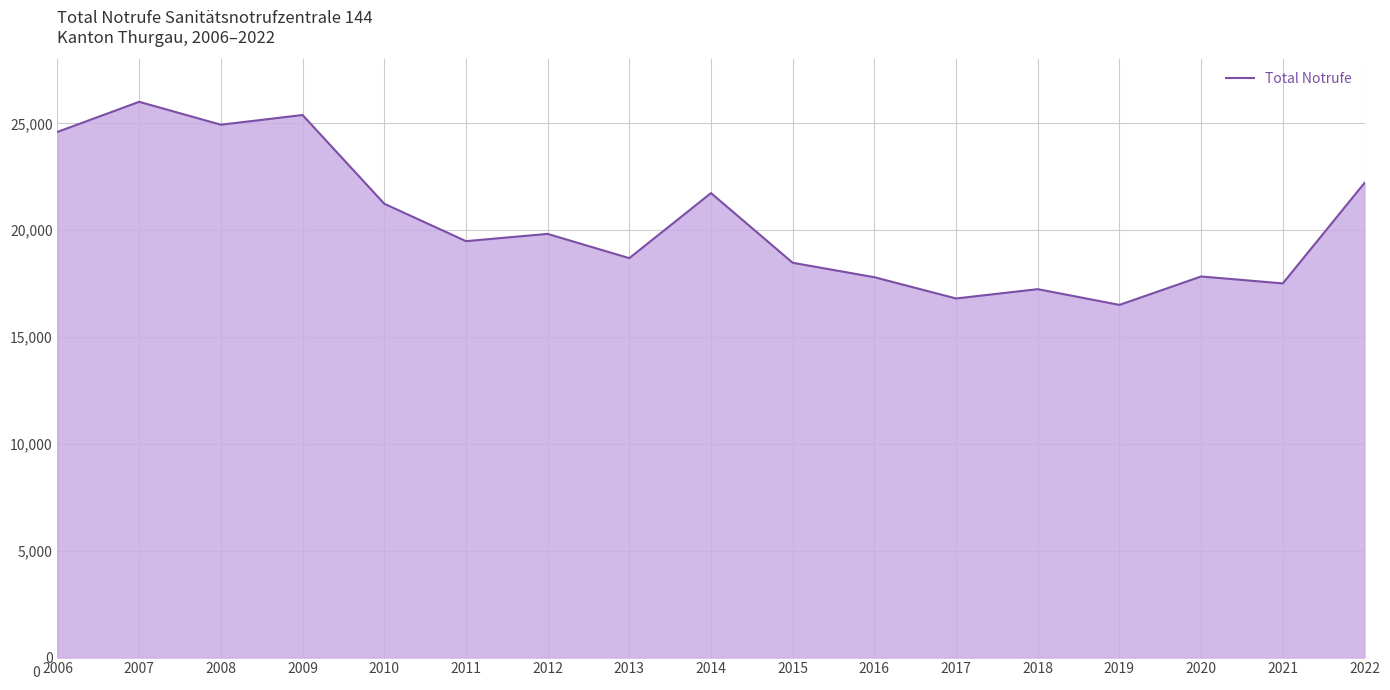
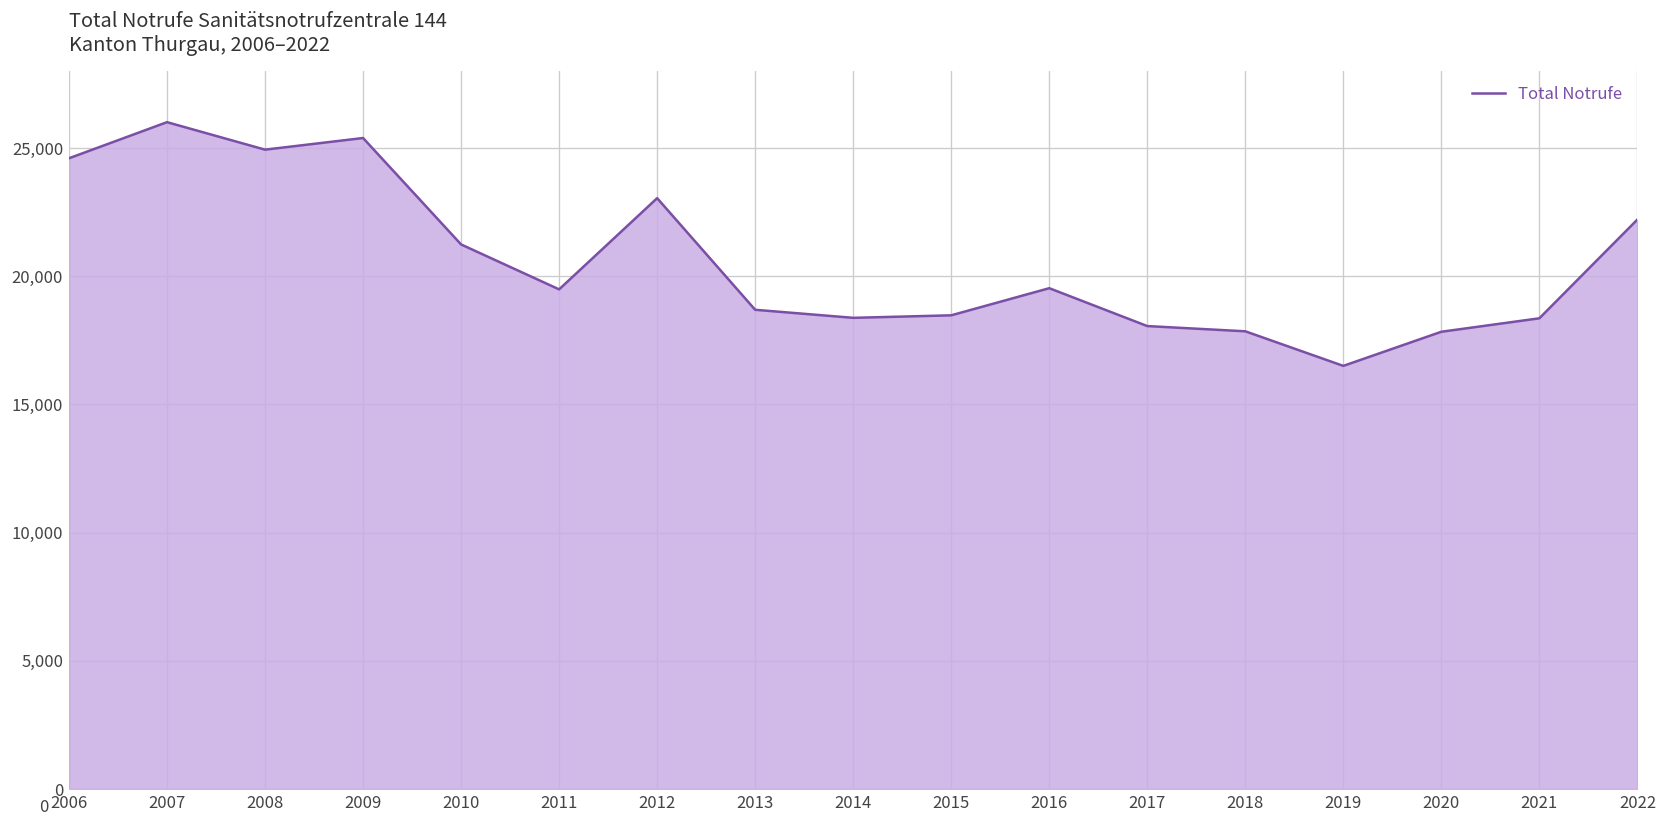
  {
    "2006": "24,600",
    "2007": "26,000",
    "2008": "24,900",
    "2009": "25,400",
    "2010": "21,200",
    "2011": "19,500",
-   "2012": "19,800",
+   "2012": "23,000",
    "2013": "18,700",
-   "2014": "21,700",
+   "2014": "18,400",
    "2015": "18,500",
-   "2016": "17,800",
-   "2017": "16,800",
-   "2018": "17,200",
+   "2016": "19,500",
+   "2017": "18,100",
+   "2018": "17,900",
    "2019": "16,500",
    "2020": "17,800",
-   "2021": "17,500",
+   "2021": "18,400",
    "2022": "22,200"
  }
